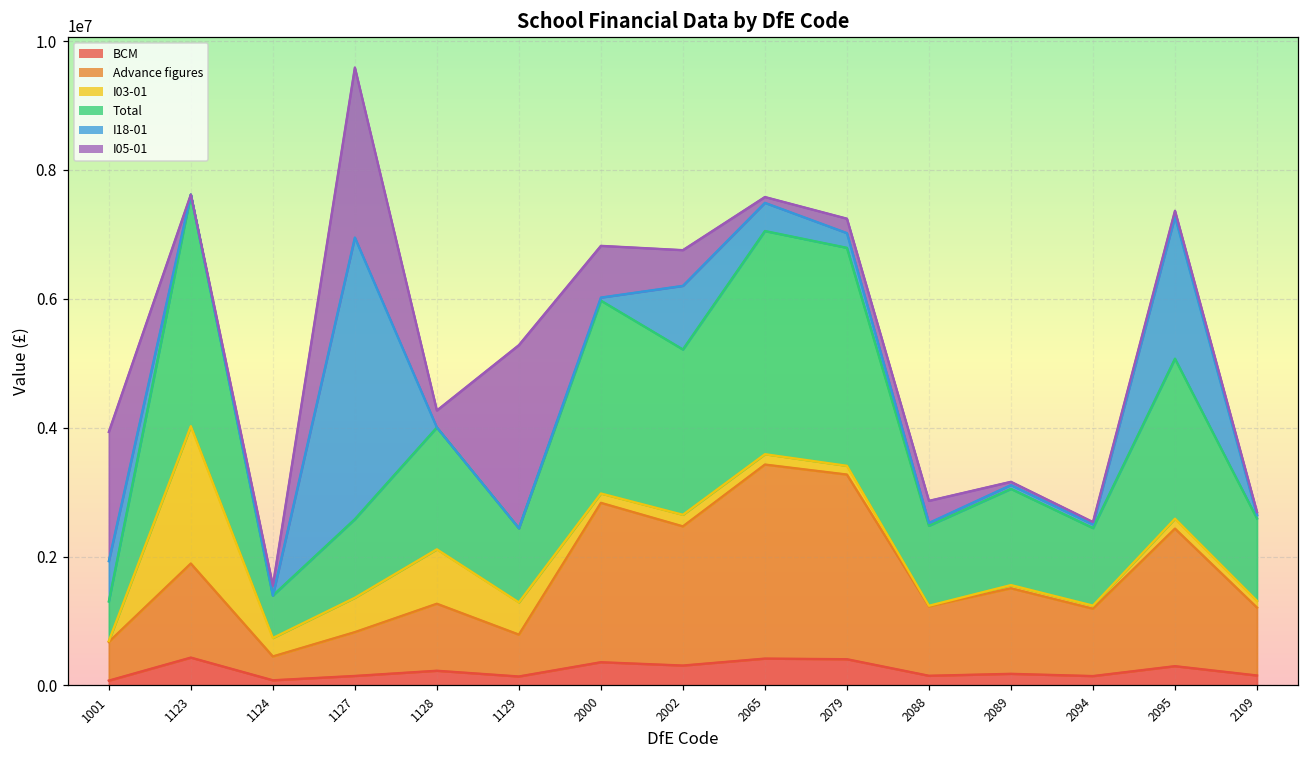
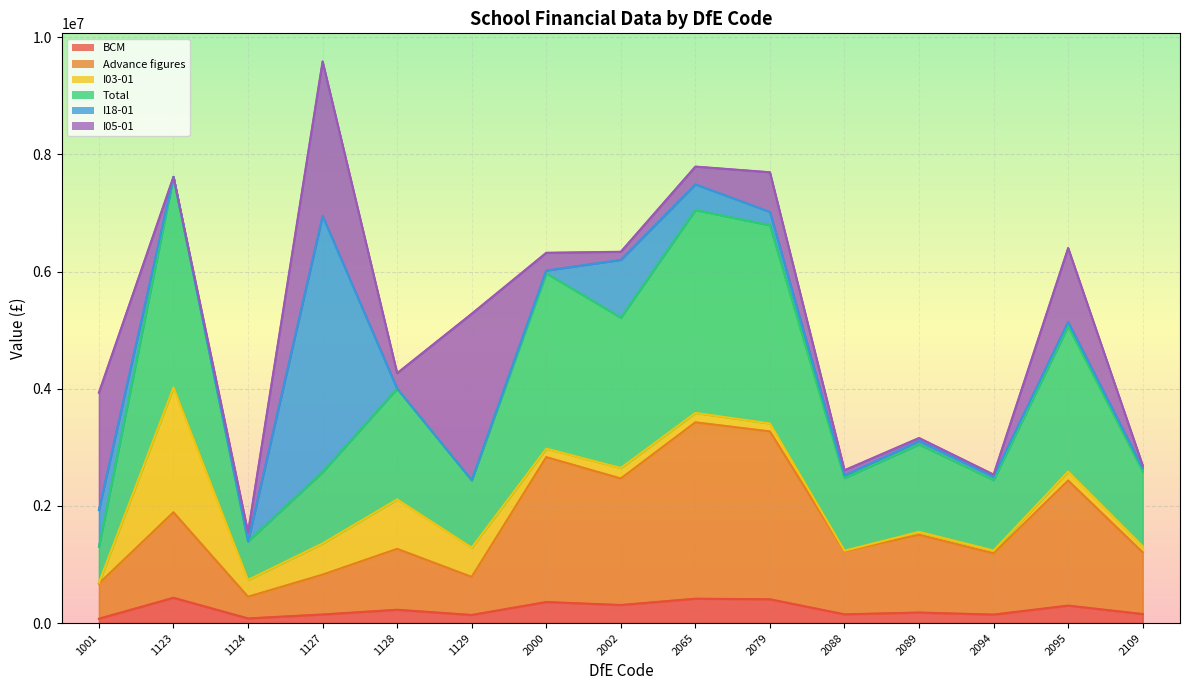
  {
    "Total": {
      "1001": 600000,
      "1127": 1200000,
      "2000": 3000000,
      "2002": 2600000,
      "2065": 3500000,
      "2079": 3400000,
      "2088": 1200000,
      "2089": 1500000,
      "2094": 1200000,
      "2095": 2500000,
      "2109": 1300000
    },
    "I18-01": {
      "1001": 600000,
      "1127": 4400000,
      "2000": 0,
      "2002": 1000000,
      "2065": 400000,
      "2079": 200000,
      "2088": 0,
      "2089": 100000,
-     "2095": 2200000,
+     "2095": 100000,
      "2109": 100000
    },
    "I05-01": {
      "1001": 2000000,
      "1124": 200000,
      "1127": 2600000,
      "1128": 300000,
      "1129": 2800000,
-     "2000": 800000,
-     "2002": 600000,
-     "2065": 100000,
-     "2079": 200000,
-     "2088": 300000,
+     "2000": 300000,
+     "2002": 100000,
+     "2065": 300000,
+     "2079": 700000,
+     "2088": 100000,
      "2089": 100000,
-     "2095": 100000,
+     "2095": 1300000,
      "2109": 0
    }
  }
